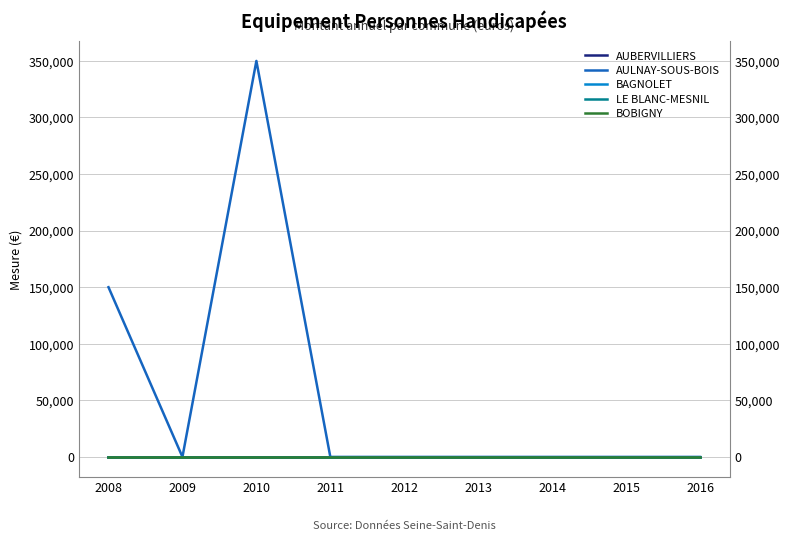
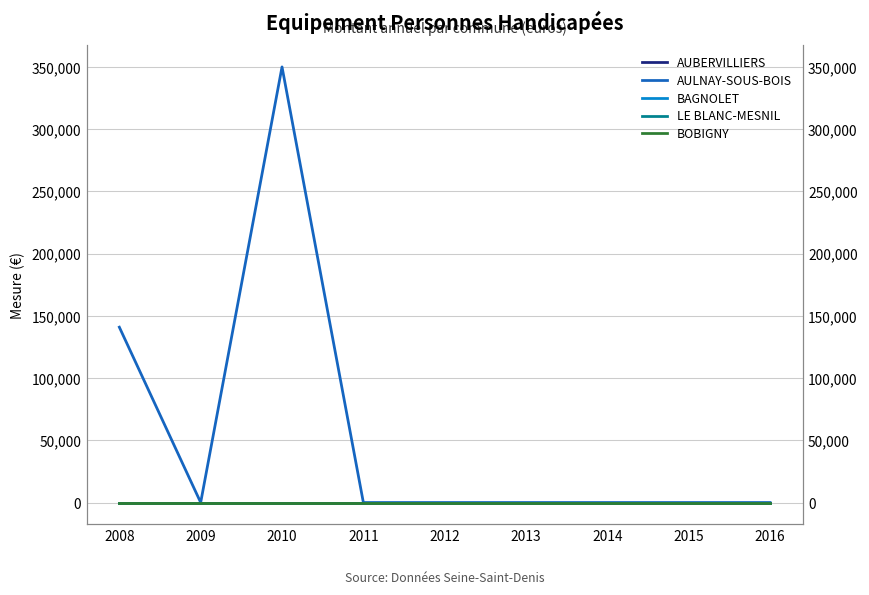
  {
    "BOBIGNY": {
      "2008": "0",
      "2010": "0"
    },
    "AULNAY-SOUS-BOIS": {
-     "2008": "150,000",
+     "2008": "141,000",
      "2010": "350,000"
    }
  }
